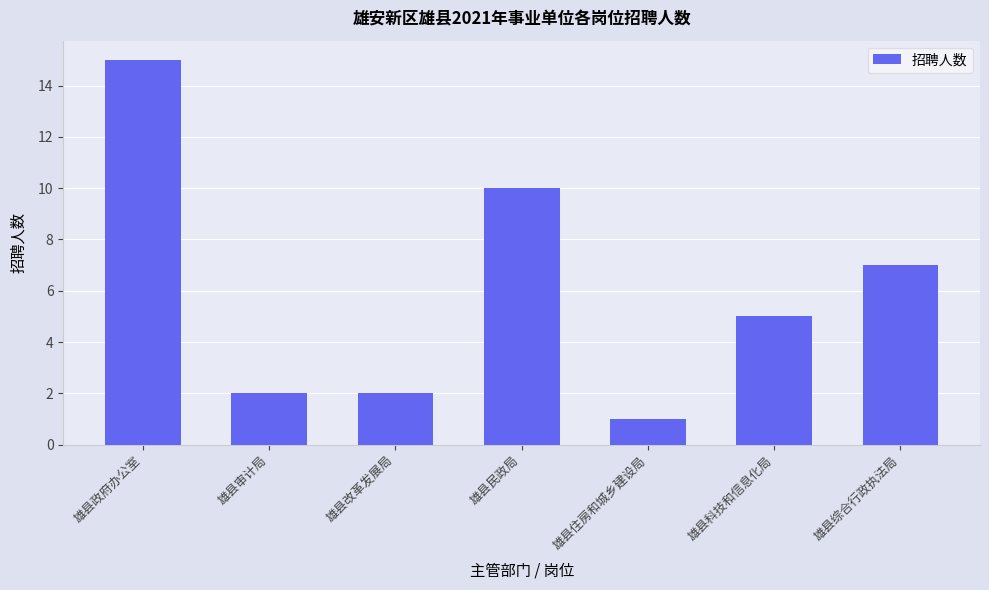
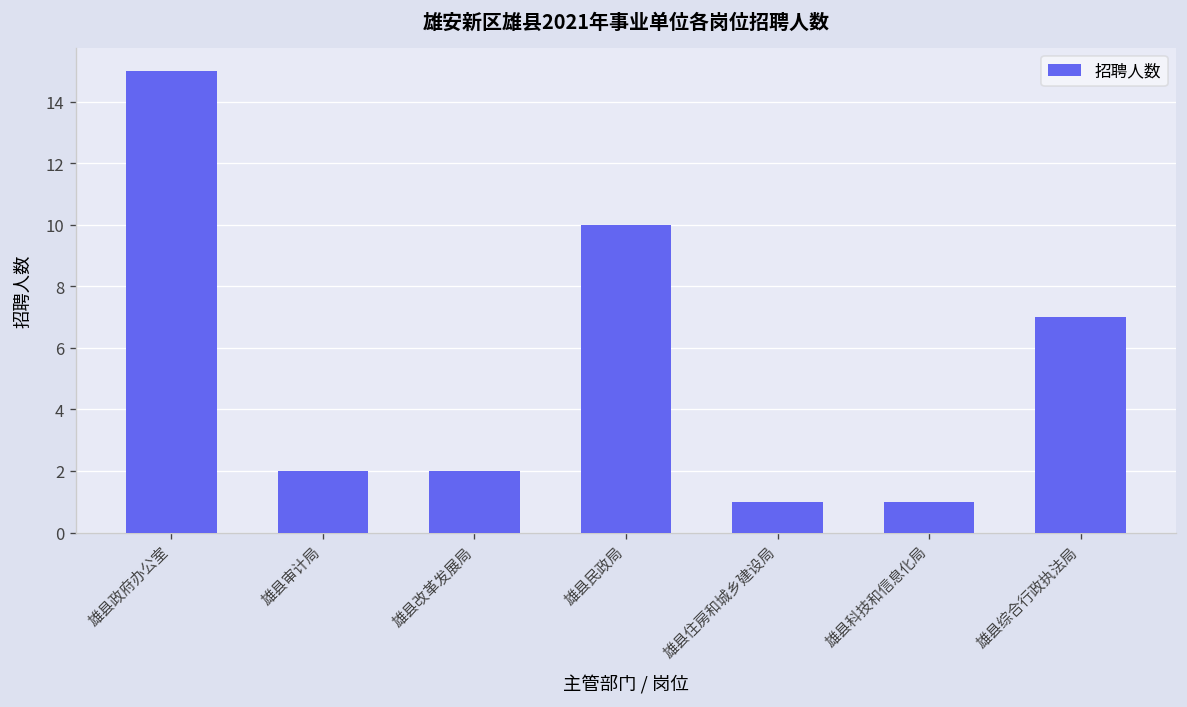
  {
    "雄县政府办公室": 15,
    "雄县审计局": 2,
    "雄县改革发展局": 2,
    "雄县民政局": 10,
    "雄县住房和城乡建设局": 1,
-   "雄县科技和信息化局": 5,
+   "雄县科技和信息化局": 1,
    "雄县综合行政执法局": 7
  }
